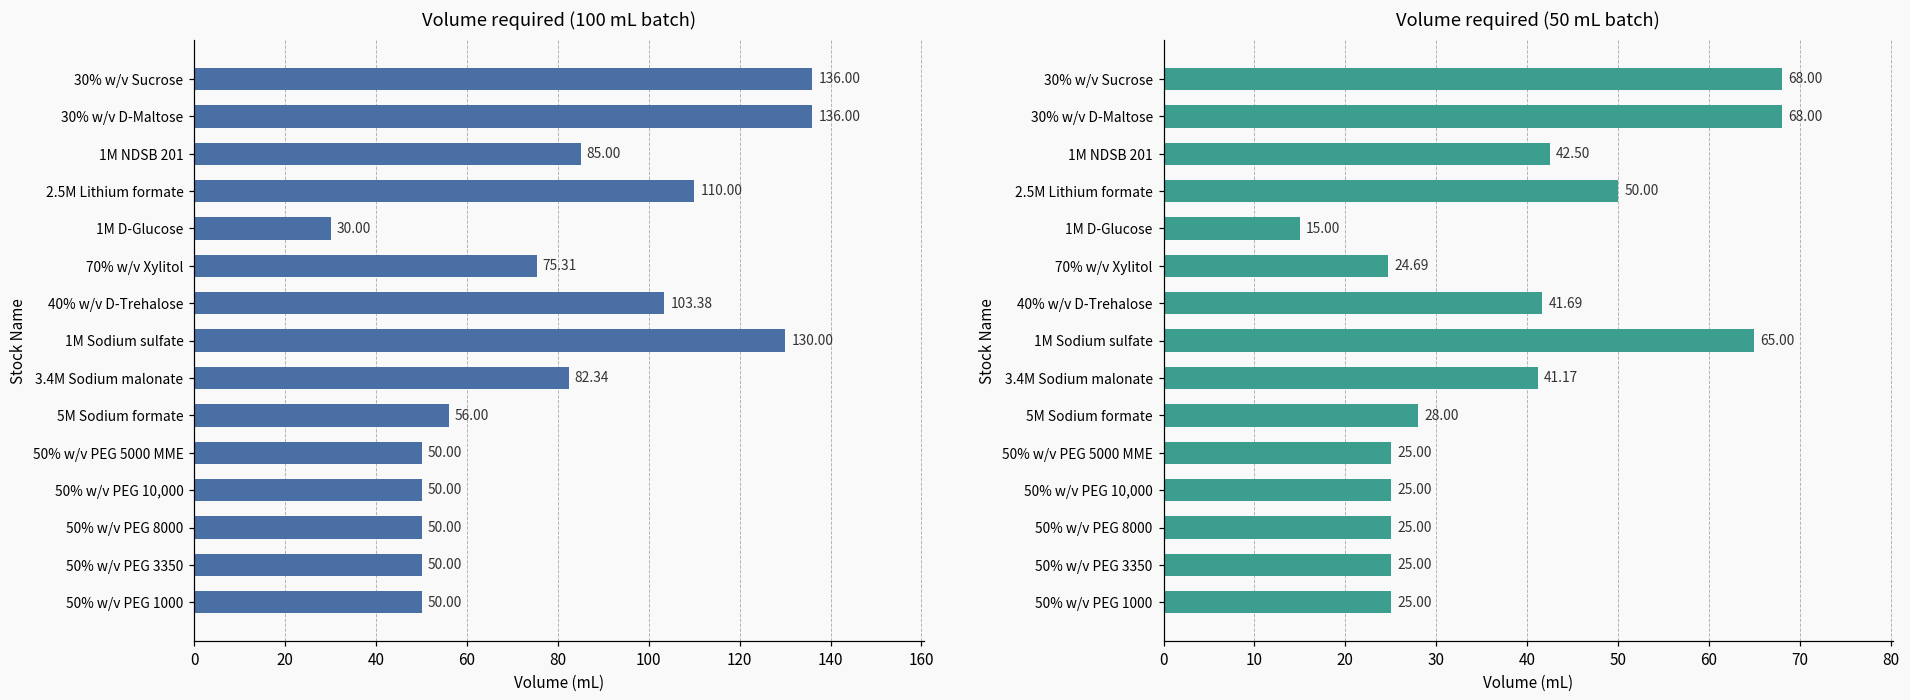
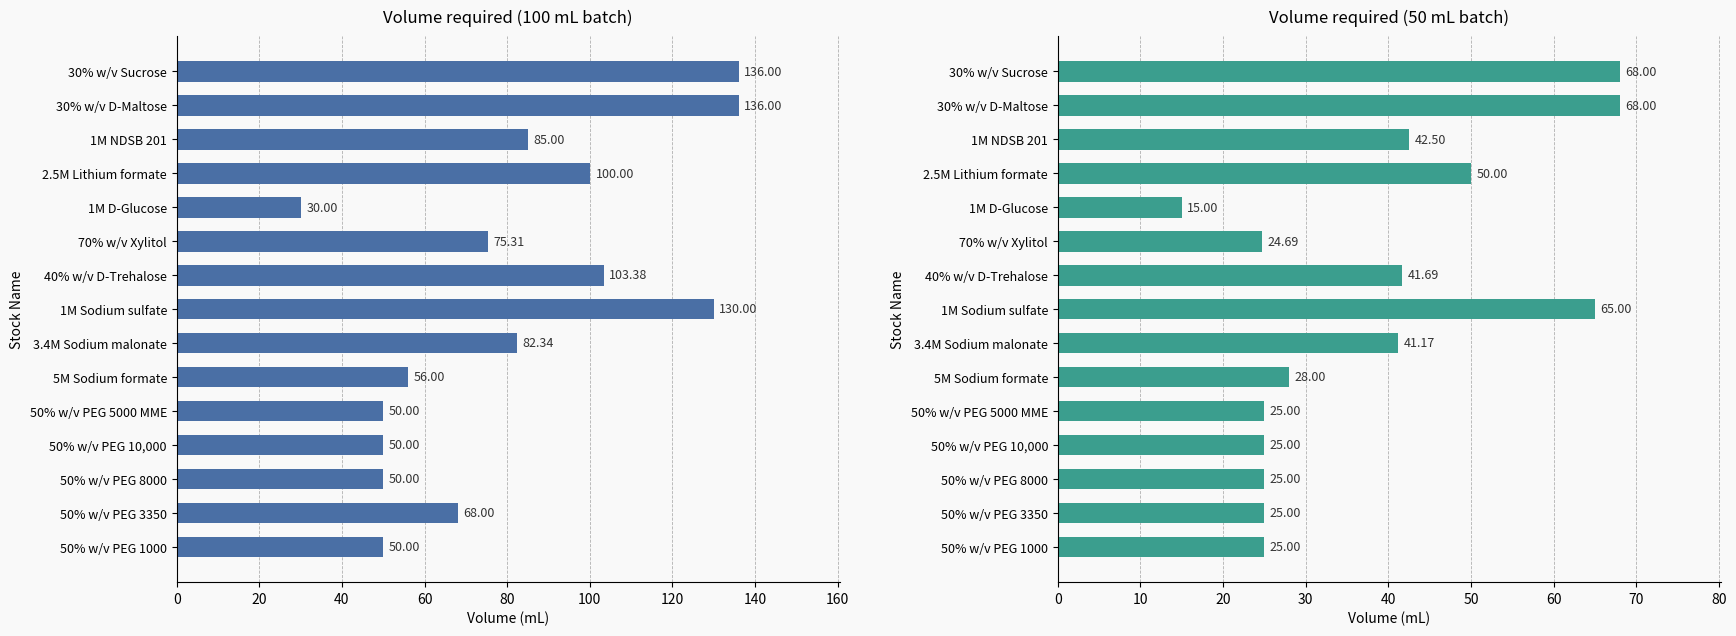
  {
    "Volume required (100 mL batch)": {
      "30% w/v Sucrose": 136.00,
      "30% w/v D-Maltose": 136.00,
      "1M NDSB 201": 85.00,
-     "2.5M Lithium formate": 110.00,
+     "2.5M Lithium formate": 100.00,
      "1M D-Glucose": 30.00,
      "70% w/v Xylitol": 75.31,
      "40% w/v D-Trehalose": 103.38,
      "1M Sodium sulfate": 130.00,
      "3.4M Sodium malonate": 82.34,
      "5M Sodium formate": 56.00,
      "50% w/v PEG 5000 MME": 50.00,
      "50% w/v PEG 10,000": 50.00,
      "50% w/v PEG 8000": 50.00,
-     "50% w/v PEG 3350": 50.00,
+     "50% w/v PEG 3350": 68.00,
      "50% w/v PEG 1000": 50.00
    },
    "Volume required (50 mL batch)": {
      "30% w/v Sucrose": 68.00,
      "30% w/v D-Maltose": 68.00,
      "1M NDSB 201": 42.50,
      "2.5M Lithium formate": 50.00,
      "1M D-Glucose": 15.00,
      "70% w/v Xylitol": 24.69,
      "40% w/v D-Trehalose": 41.69,
      "1M Sodium sulfate": 65.00,
      "3.4M Sodium malonate": 41.17,
      "5M Sodium formate": 28.00,
      "50% w/v PEG 5000 MME": 25.00,
      "50% w/v PEG 10,000": 25.00,
      "50% w/v PEG 8000": 25.00,
      "50% w/v PEG 3350": 25.00,
      "50% w/v PEG 1000": 25.00
    }
  }
